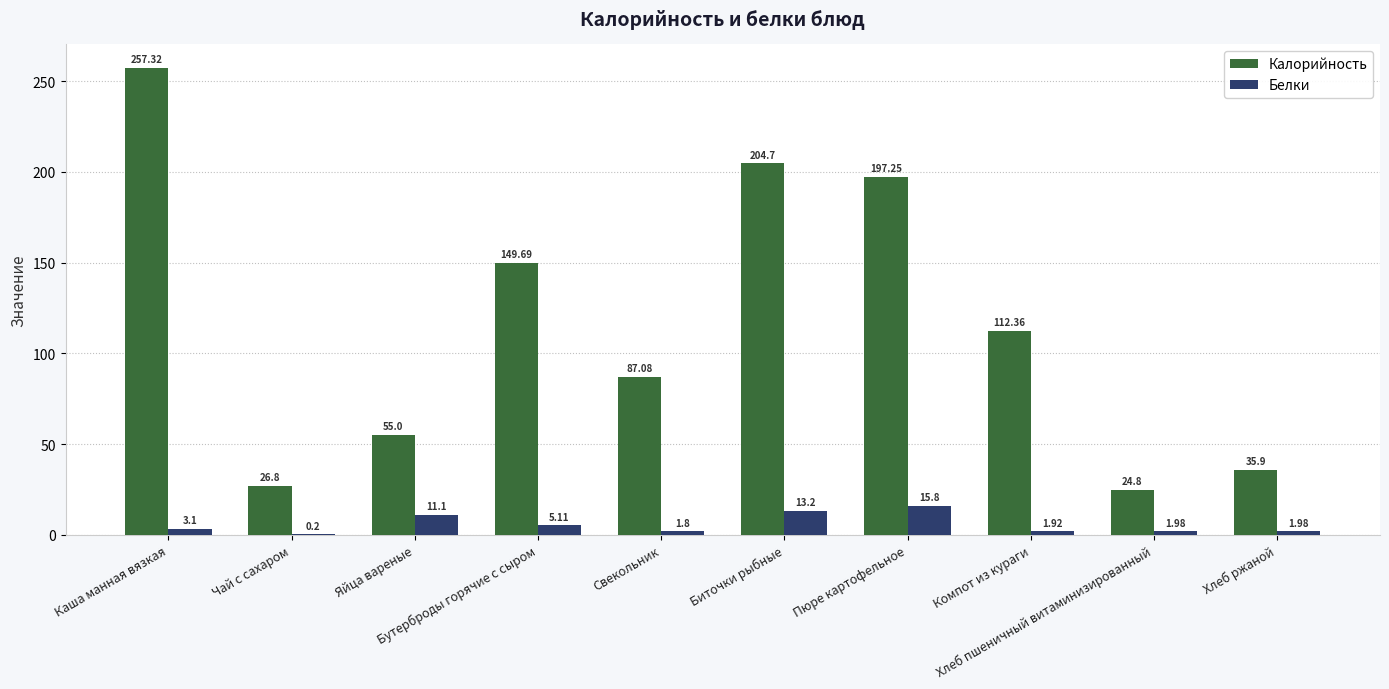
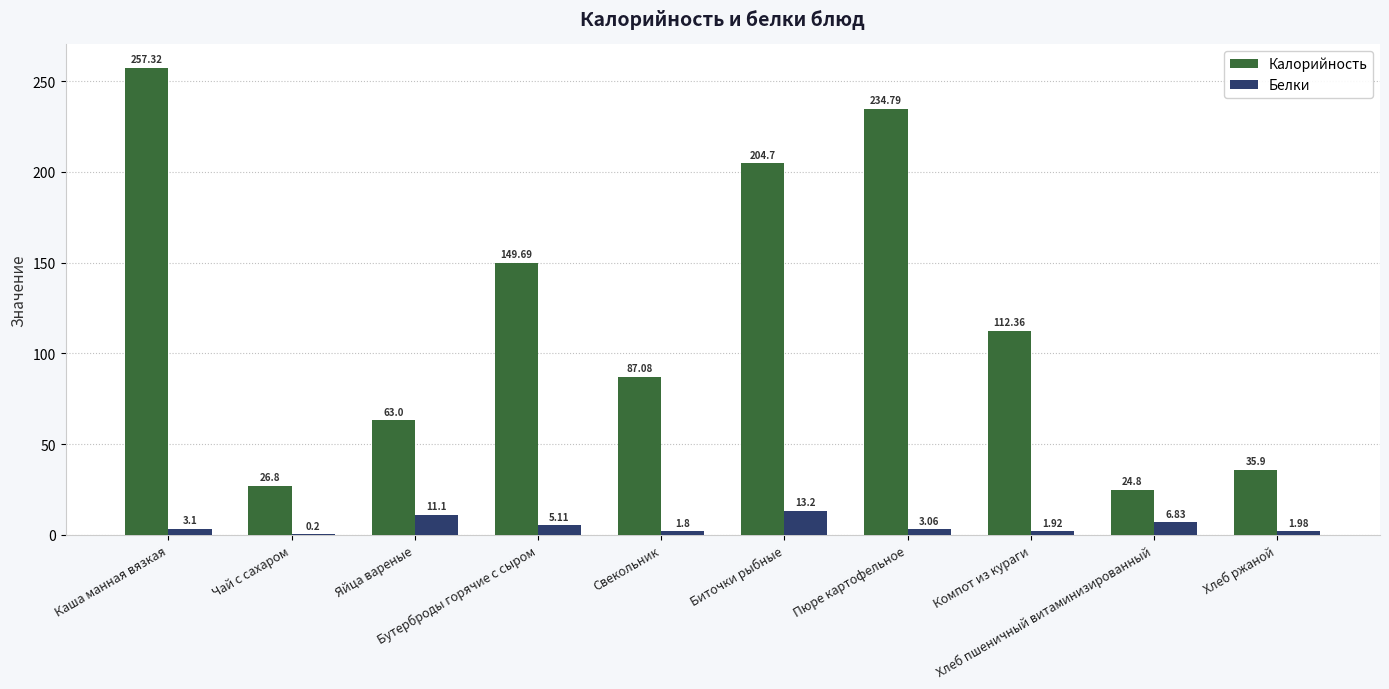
  {
    "Калорийность": {
      "Каша манная вязкая": 257.32,
      "Чай с сахаром": 26.8,
-     "Яйца вареные": 55.0,
+     "Яйца вареные": 63.0,
      "Бутерброды горячие с сыром": 149.69,
      "Свекольник": 87.08,
      "Биточки рыбные": 204.7,
-     "Пюре картофельное": 197.25,
+     "Пюре картофельное": 234.79,
      "Компот из кураги": 112.36,
      "Хлеб пшеничный витаминизированный": 24.8,
      "Хлеб ржаной": 35.9
    },
    "Белки": {
      "Каша манная вязкая": 3.1,
      "Чай с сахаром": 0.2,
      "Яйца вареные": 11.1,
      "Бутерброды горячие с сыром": 5.11,
      "Свекольник": 1.8,
      "Биточки рыбные": 13.2,
-     "Пюре картофельное": 15.8,
+     "Пюре картофельное": 3.06,
      "Компот из кураги": 1.92,
-     "Хлеб пшеничный витаминизированный": 1.98,
+     "Хлеб пшеничный витаминизированный": 6.83,
      "Хлеб ржаной": 1.98
    }
  }
